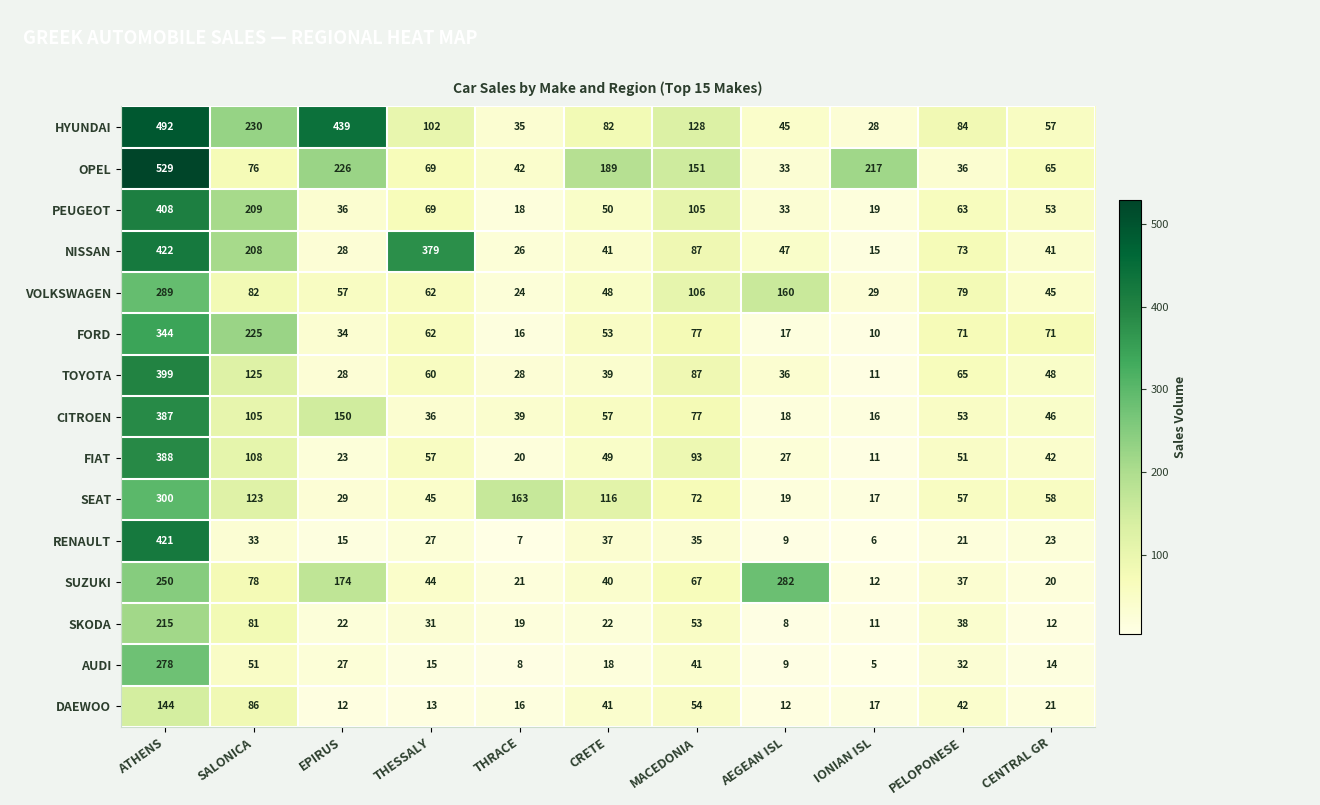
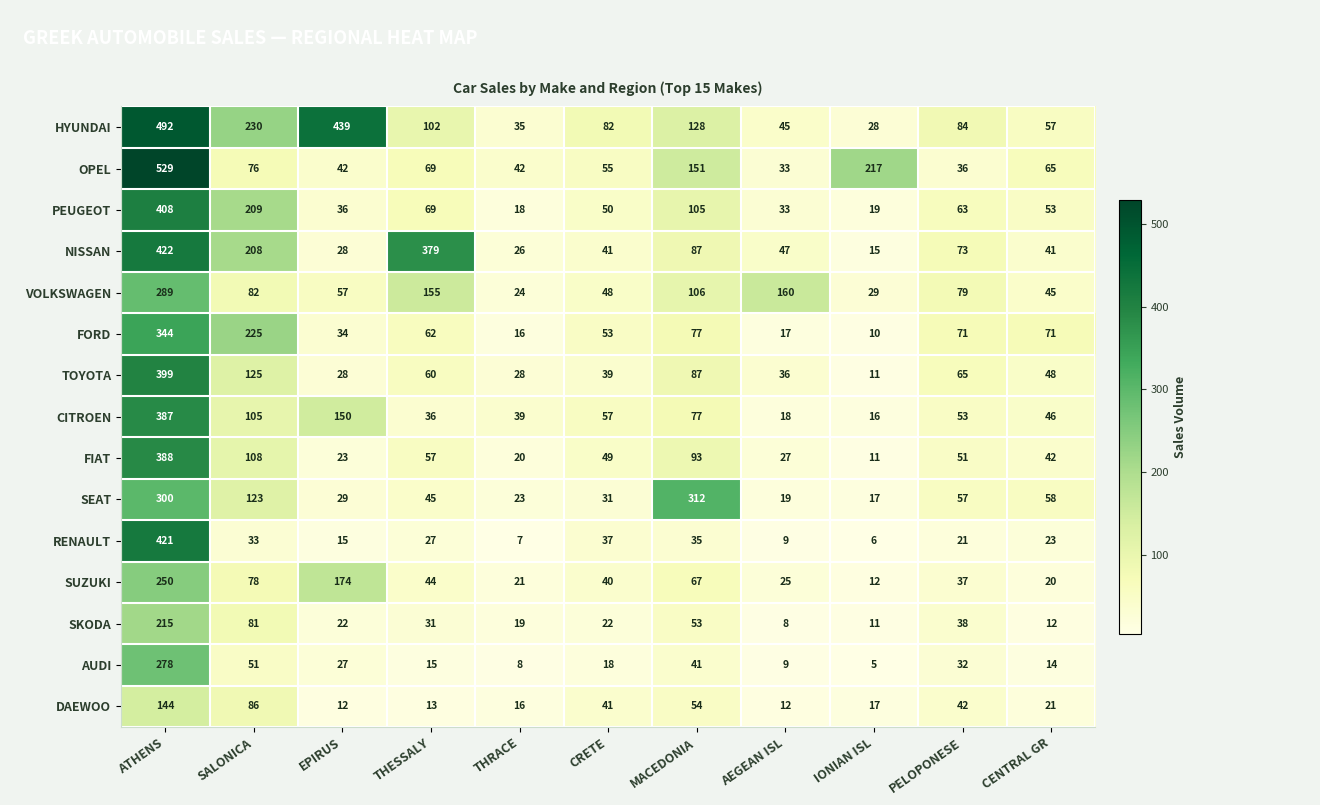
  {
    "HYUNDAI": {
      "ATHENS": 492,
      "SALONICA": 230,
      "EPIRUS": 439,
      "THESSALY": 102,
      "THRACE": 35,
      "CRETE": 82,
      "MACEDONIA": 128,
      "AEGEAN ISL": 45,
      "IONIAN ISL": 28,
      "PELOPONESE": 84,
      "CENTRAL GR": 57
    },
    "OPEL": {
      "ATHENS": 529,
      "SALONICA": 76,
-     "EPIRUS": 226,
+     "EPIRUS": 42,
      "THESSALY": 69,
      "THRACE": 42,
-     "CRETE": 189,
+     "CRETE": 55,
      "MACEDONIA": 151,
      "AEGEAN ISL": 33,
      "IONIAN ISL": 217,
      "PELOPONESE": 36,
      "CENTRAL GR": 65
    },
    "PEUGEOT": {
      "ATHENS": 408,
      "SALONICA": 209,
      "EPIRUS": 36,
      "THESSALY": 69,
      "THRACE": 18,
      "CRETE": 50,
      "MACEDONIA": 105,
      "AEGEAN ISL": 33,
      "IONIAN ISL": 19,
      "PELOPONESE": 63,
      "CENTRAL GR": 53
    },
    "NISSAN": {
      "ATHENS": 422,
      "SALONICA": 208,
      "EPIRUS": 28,
      "THESSALY": 379,
      "THRACE": 26,
      "CRETE": 41,
      "MACEDONIA": 87,
      "AEGEAN ISL": 47,
      "IONIAN ISL": 15,
      "PELOPONESE": 73,
      "CENTRAL GR": 41
    },
    "VOLKSWAGEN": {
      "ATHENS": 289,
      "SALONICA": 82,
      "EPIRUS": 57,
-     "THESSALY": 62,
+     "THESSALY": 155,
      "THRACE": 24,
      "CRETE": 48,
      "MACEDONIA": 106,
      "AEGEAN ISL": 160,
      "IONIAN ISL": 29,
      "PELOPONESE": 79,
      "CENTRAL GR": 45
    },
    "FORD": {
      "ATHENS": 344,
      "SALONICA": 225,
      "EPIRUS": 34,
      "THESSALY": 62,
      "THRACE": 16,
      "CRETE": 53,
      "MACEDONIA": 77,
      "AEGEAN ISL": 17,
      "IONIAN ISL": 10,
      "PELOPONESE": 71,
      "CENTRAL GR": 71
    },
    "TOYOTA": {
      "ATHENS": 399,
      "SALONICA": 125,
      "EPIRUS": 28,
      "THESSALY": 60,
      "THRACE": 28,
      "CRETE": 39,
      "MACEDONIA": 87,
      "AEGEAN ISL": 36,
      "IONIAN ISL": 11,
      "PELOPONESE": 65,
      "CENTRAL GR": 48
    },
    "CITROEN": {
      "ATHENS": 387,
      "SALONICA": 105,
      "EPIRUS": 150,
      "THESSALY": 36,
      "THRACE": 39,
      "CRETE": 57,
      "MACEDONIA": 77,
      "AEGEAN ISL": 18,
      "IONIAN ISL": 16,
      "PELOPONESE": 53,
      "CENTRAL GR": 46
    },
    "FIAT": {
      "ATHENS": 388,
      "SALONICA": 108,
      "EPIRUS": 23,
      "THESSALY": 57,
      "THRACE": 20,
      "CRETE": 49,
      "MACEDONIA": 93,
      "AEGEAN ISL": 27,
      "IONIAN ISL": 11,
      "PELOPONESE": 51,
      "CENTRAL GR": 42
    },
    "SEAT": {
      "ATHENS": 300,
      "SALONICA": 123,
      "EPIRUS": 29,
      "THESSALY": 45,
-     "THRACE": 163,
-     "CRETE": 116,
-     "MACEDONIA": 72,
+     "THRACE": 23,
+     "CRETE": 31,
+     "MACEDONIA": 312,
      "AEGEAN ISL": 19,
      "IONIAN ISL": 17,
      "PELOPONESE": 57,
      "CENTRAL GR": 58
    },
    "RENAULT": {
      "ATHENS": 421,
      "SALONICA": 33,
      "EPIRUS": 15,
      "THESSALY": 27,
      "THRACE": 7,
      "CRETE": 37,
      "MACEDONIA": 35,
      "AEGEAN ISL": 9,
      "IONIAN ISL": 6,
      "PELOPONESE": 21,
      "CENTRAL GR": 23
    },
    "SUZUKI": {
      "ATHENS": 250,
      "SALONICA": 78,
      "EPIRUS": 174,
      "THESSALY": 44,
      "THRACE": 21,
      "CRETE": 40,
      "MACEDONIA": 67,
-     "AEGEAN ISL": 282,
+     "AEGEAN ISL": 25,
      "IONIAN ISL": 12,
      "PELOPONESE": 37,
      "CENTRAL GR": 20
    },
    "SKODA": {
      "ATHENS": 215,
      "SALONICA": 81,
      "EPIRUS": 22,
      "THESSALY": 31,
      "THRACE": 19,
      "CRETE": 22,
      "MACEDONIA": 53,
      "AEGEAN ISL": 8,
      "IONIAN ISL": 11,
      "PELOPONESE": 38,
      "CENTRAL GR": 12
    },
    "AUDI": {
      "ATHENS": 278,
      "SALONICA": 51,
      "EPIRUS": 27,
      "THESSALY": 15,
      "THRACE": 8,
      "CRETE": 18,
      "MACEDONIA": 41,
      "AEGEAN ISL": 9,
      "IONIAN ISL": 5,
      "PELOPONESE": 32,
      "CENTRAL GR": 14
    },
    "DAEWOO": {
      "ATHENS": 144,
      "SALONICA": 86,
      "EPIRUS": 12,
      "THESSALY": 13,
      "THRACE": 16,
      "CRETE": 41,
      "MACEDONIA": 54,
      "AEGEAN ISL": 12,
      "IONIAN ISL": 17,
      "PELOPONESE": 42,
      "CENTRAL GR": 21
    }
  }
